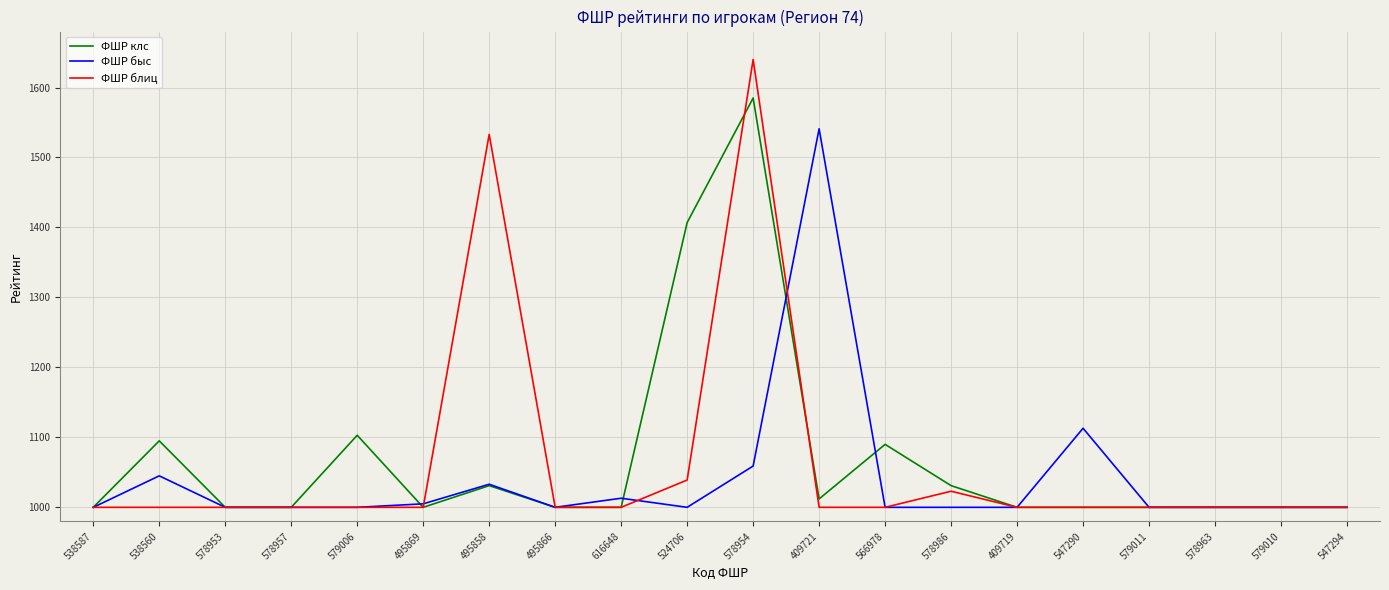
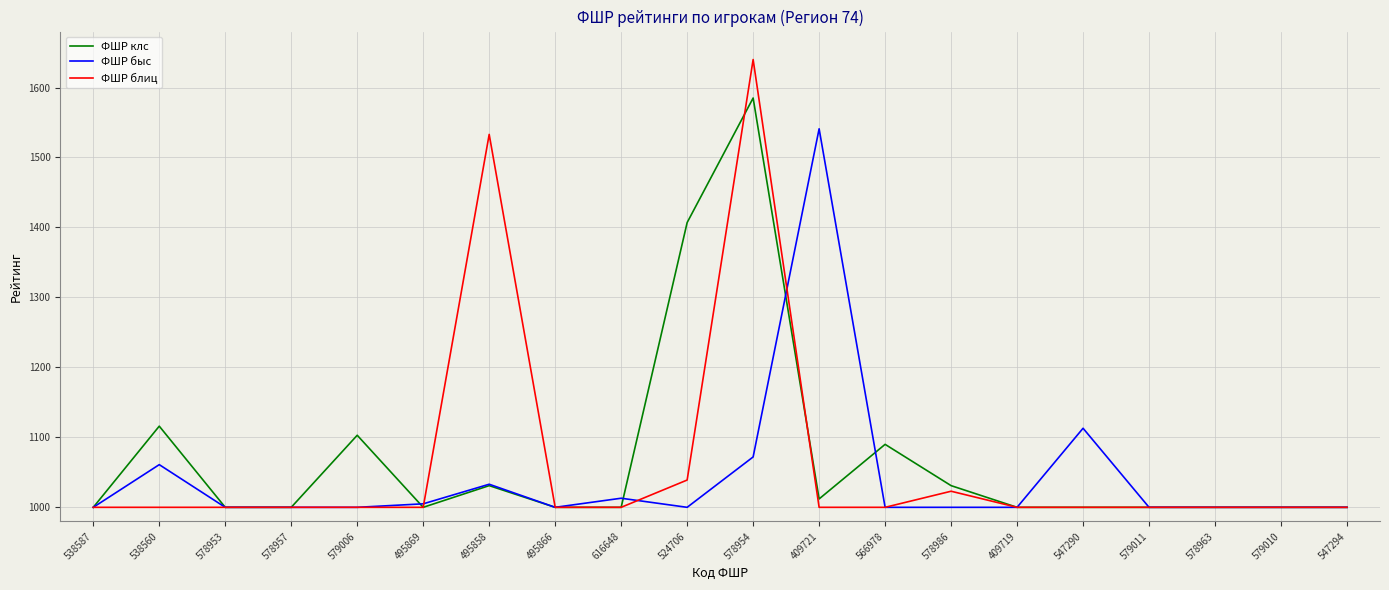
  {
    "ФШР клс": {
-     "538560": 1100,
+     "538560": 1120,
      "579006": 1100,
      "524706": 1410,
      "578954": 1590,
      "409721": 1010,
      "566978": 1090,
      "578986": 1030
    },
    "ФШР быс": {
-     "538560": 1050,
+     "538560": 1060,
      "495869": 1010,
      "616648": 1010,
      "524706": 1000,
-     "578954": 1060,
+     "578954": 1070,
      "409721": 1540,
      "578986": 1000,
      "547290": 1110
    },
    "ФШР блиц": {
      "538560": 1000,
      "495858": 1530,
      "524706": 1040,
      "578954": 1640,
      "409721": 1000,
      "578986": 1020
    }
  }
